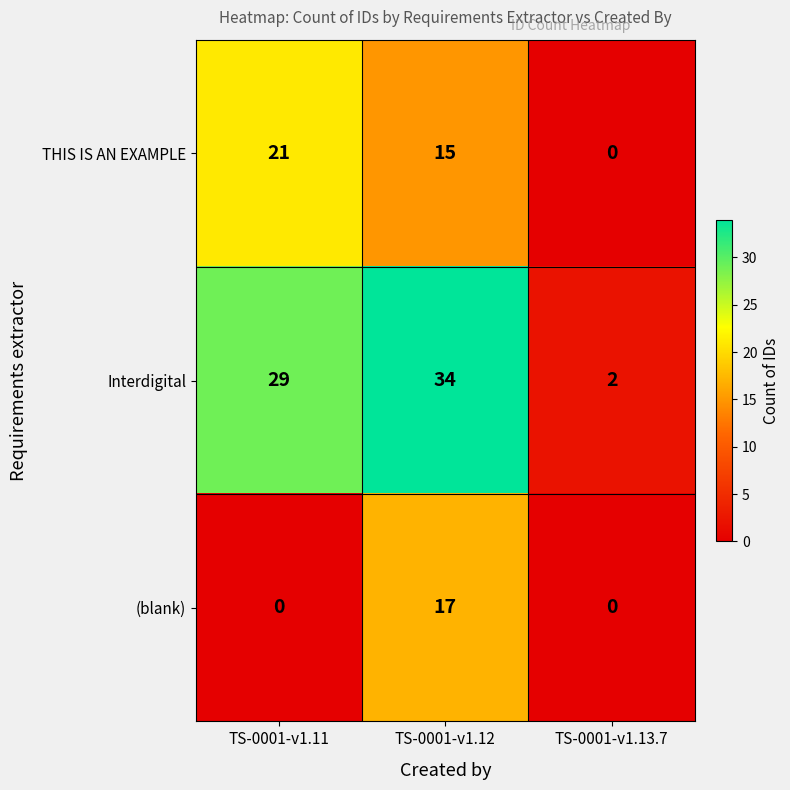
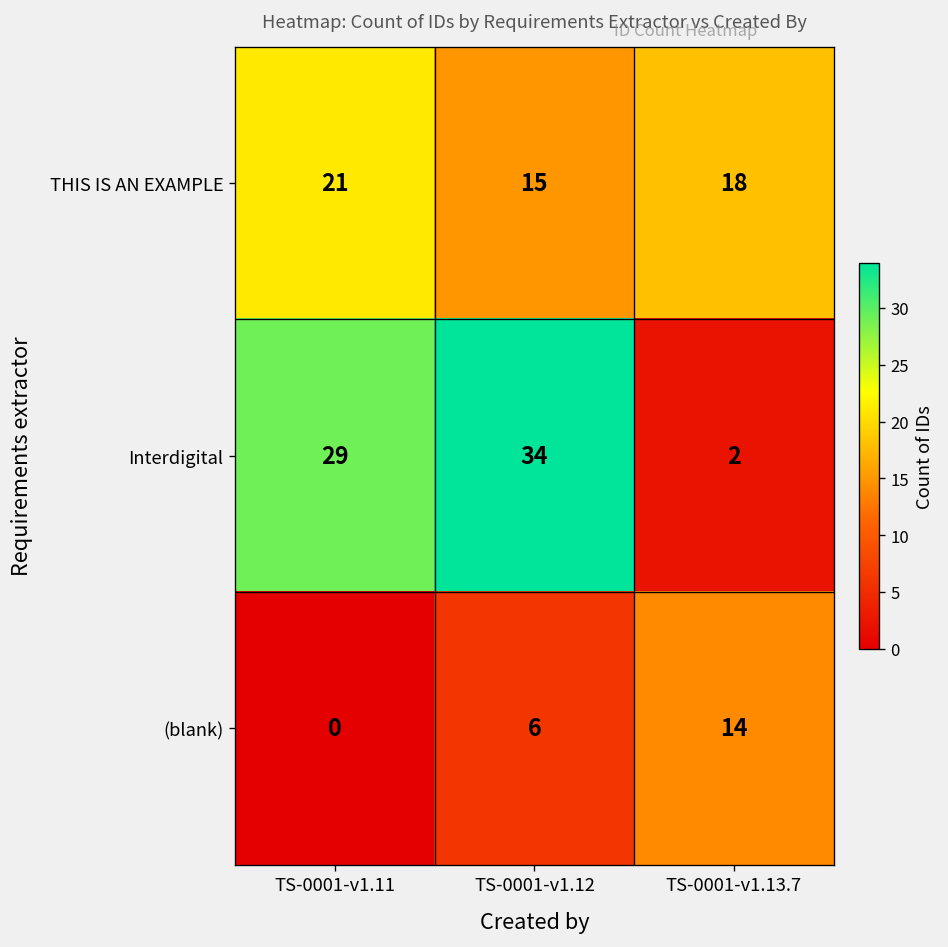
  {
    "THIS IS AN EXAMPLE": {
      "TS-0001-v1.11": 21,
      "TS-0001-v1.12": 15,
-     "TS-0001-v1.13.7": 0
+     "TS-0001-v1.13.7": 18
    },
    "Interdigital": {
      "TS-0001-v1.11": 29,
      "TS-0001-v1.12": 34,
      "TS-0001-v1.13.7": 2
    },
    "(blank)": {
      "TS-0001-v1.11": 0,
-     "TS-0001-v1.12": 17,
-     "TS-0001-v1.13.7": 0
+     "TS-0001-v1.12": 6,
+     "TS-0001-v1.13.7": 14
    }
  }
